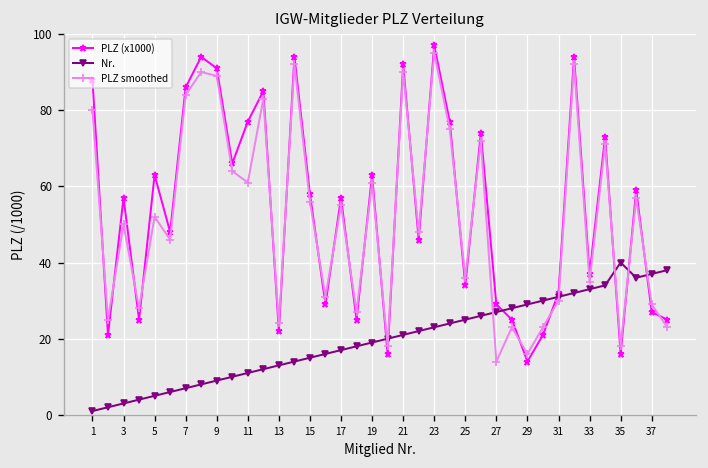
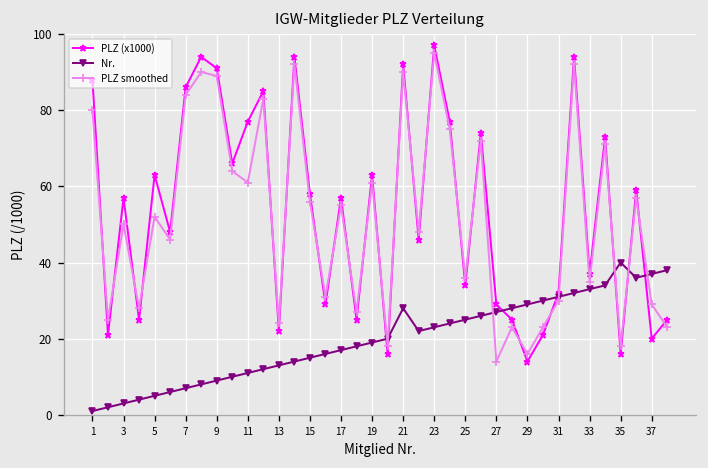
  {
    "PLZ (x1000)": {
      "3": 57,
      "5": 63,
      "7": 86,
      "9": 91,
      "11": 77,
      "13": 22,
      "15": 58,
      "17": 57,
      "19": 63,
      "21": 92,
      "23": 97,
      "25": 34,
      "27": 29,
      "29": 14,
      "31": 32,
      "33": 37,
      "35": 16,
-     "37": 27
+     "37": 20
    },
    "Nr.": {
      "1": 1,
      "3": 3,
      "5": 5,
      "7": 7,
      "9": 9,
      "11": 11,
      "13": 13,
      "15": 15,
      "17": 17,
      "19": 19,
-     "21": 21,
+     "21": 28,
      "23": 23,
      "25": 25,
      "27": 27,
      "29": 29,
      "31": 31,
      "33": 33,
      "35": 40,
      "37": 37
    },
    "PLZ smoothed": {
      "1": 80,
      "3": 50,
      "5": 52,
      "7": 84,
      "9": 89,
      "11": 61,
      "13": 24,
      "15": 56,
      "17": 55,
      "19": 61,
      "21": 90,
      "23": 95,
      "25": 36,
      "27": 14,
      "29": 16,
      "31": 30,
      "33": 35,
      "35": 18,
      "37": 29
    }
  }
